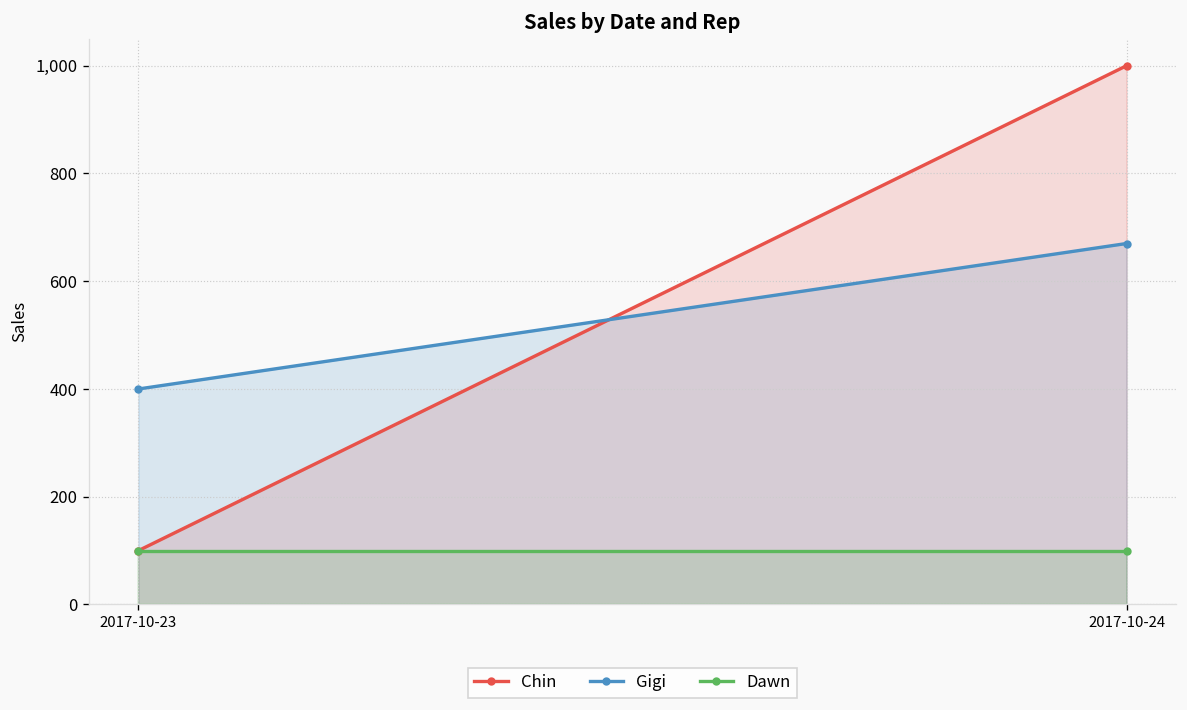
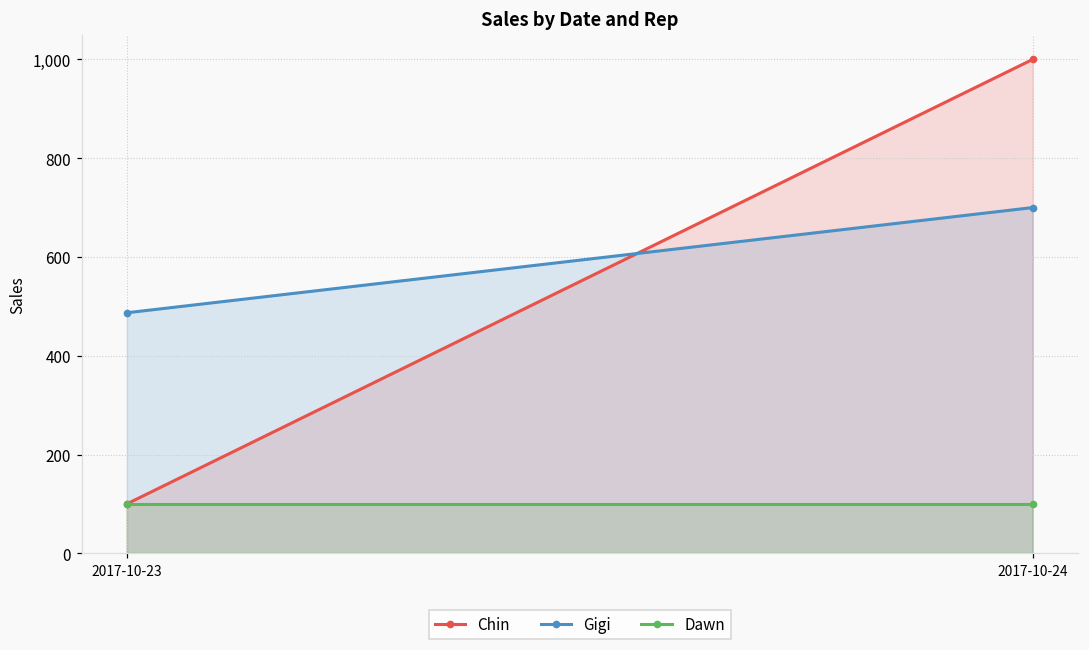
  {
    "Chin": {
      "2017-10-24": "1,000"
    },
    "Gigi": {
-     "2017-10-23": "400",
-     "2017-10-24": "670"
+     "2017-10-23": "490",
+     "2017-10-24": "700"
    },
    "Dawn": {
      "2017-10-24": "100"
    }
  }
